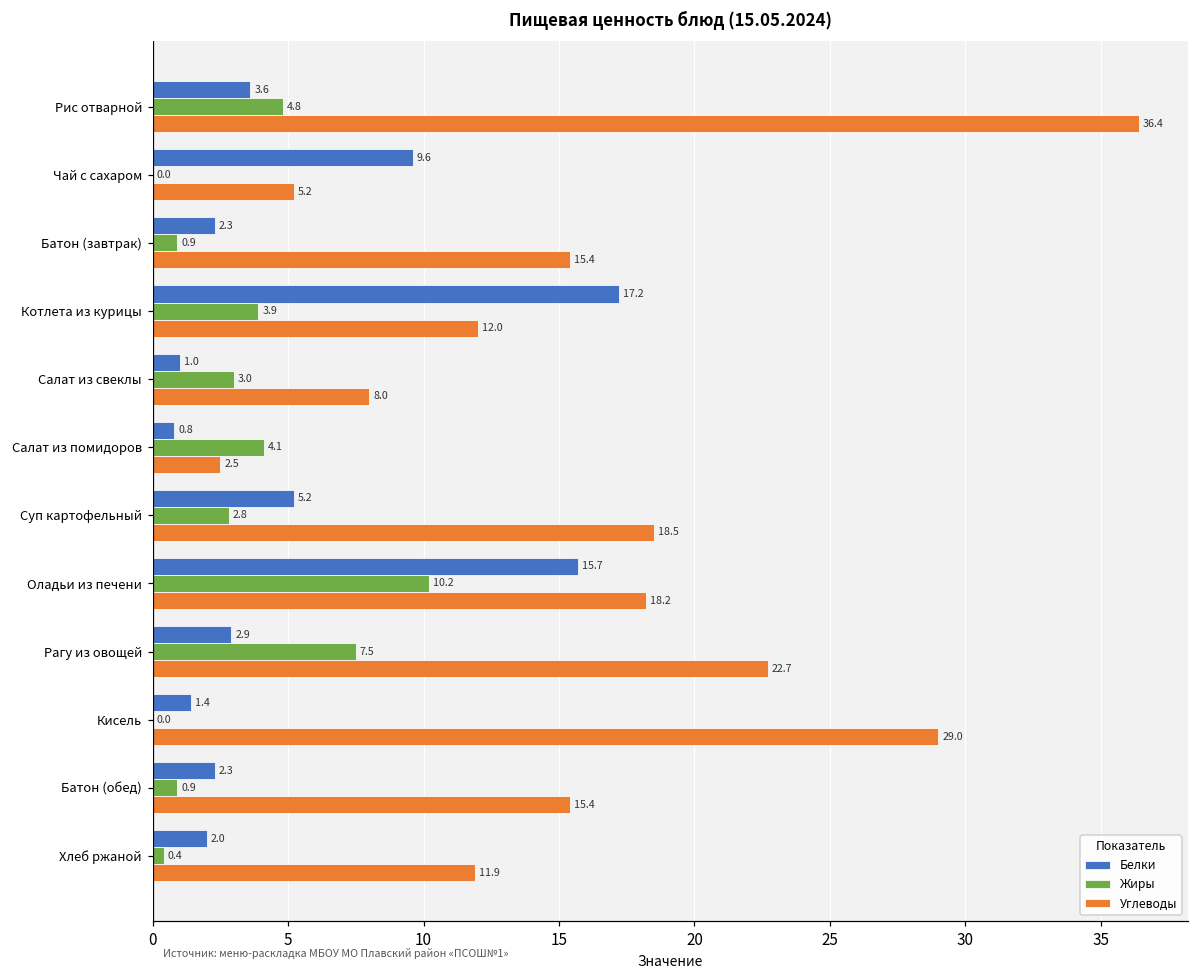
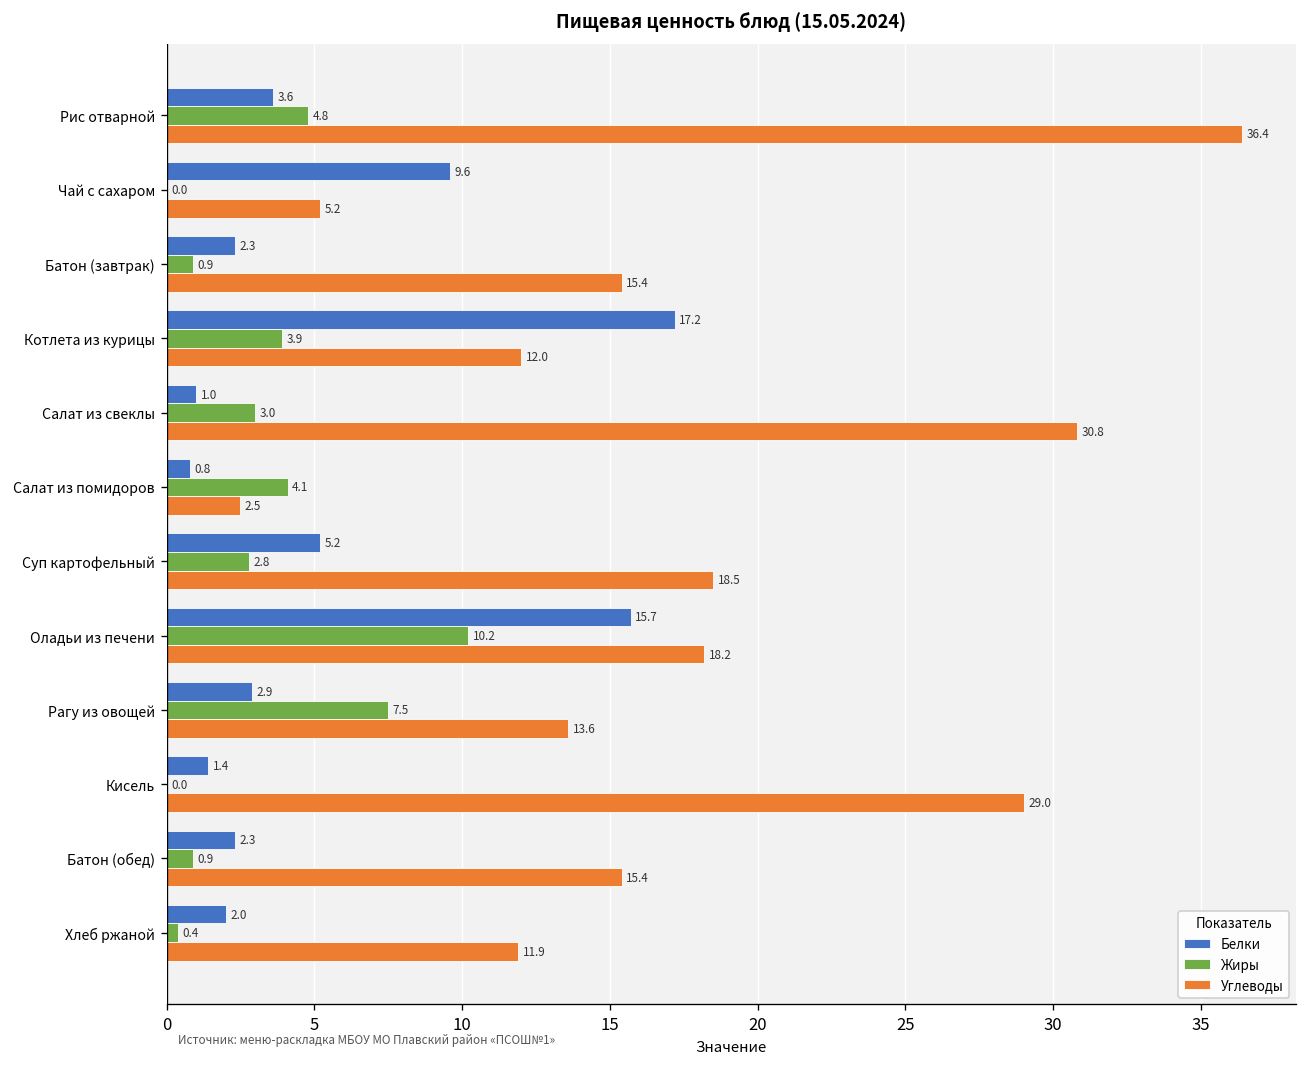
  {
    "Белки": {
      "Рис отварной": 3.6,
      "Чай с сахаром": 9.6,
      "Батон (завтрак)": 2.3,
      "Котлета из курицы": 17.2,
      "Салат из свеклы": 1.0,
      "Салат из помидоров": 0.8,
      "Суп картофельный": 5.2,
      "Оладьи из печени": 15.7,
      "Рагу из овощей": 2.9,
      "Кисель": 1.4,
      "Батон (обед)": 2.3,
      "Хлеб ржаной": 2.0
    },
    "Жиры": {
      "Рис отварной": 4.8,
      "Чай с сахаром": 0.0,
      "Батон (завтрак)": 0.9,
      "Котлета из курицы": 3.9,
      "Салат из свеклы": 3.0,
      "Салат из помидоров": 4.1,
      "Суп картофельный": 2.8,
      "Оладьи из печени": 10.2,
      "Рагу из овощей": 7.5,
      "Кисель": 0.0,
      "Батон (обед)": 0.9,
      "Хлеб ржаной": 0.4
    },
    "Углеводы": {
      "Рис отварной": 36.4,
      "Чай с сахаром": 5.2,
      "Батон (завтрак)": 15.4,
      "Котлета из курицы": 12.0,
-     "Салат из свеклы": 8.0,
+     "Салат из свеклы": 30.8,
      "Салат из помидоров": 2.5,
      "Суп картофельный": 18.5,
      "Оладьи из печени": 18.2,
-     "Рагу из овощей": 22.7,
+     "Рагу из овощей": 13.6,
      "Кисель": 29.0,
      "Батон (обед)": 15.4,
      "Хлеб ржаной": 11.9
    }
  }
